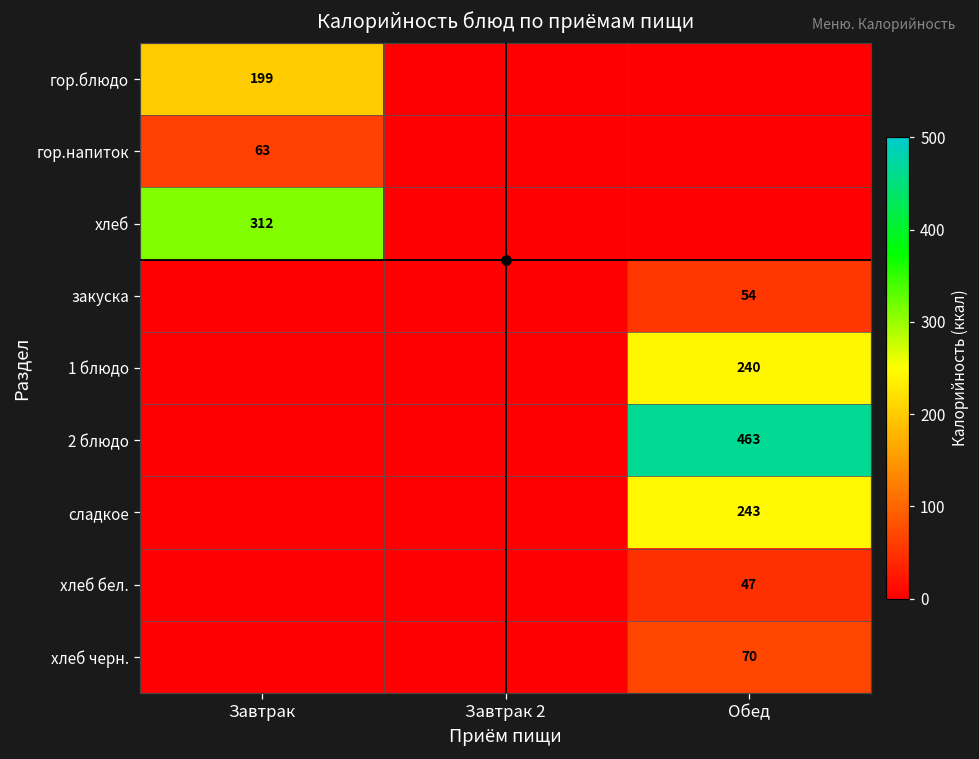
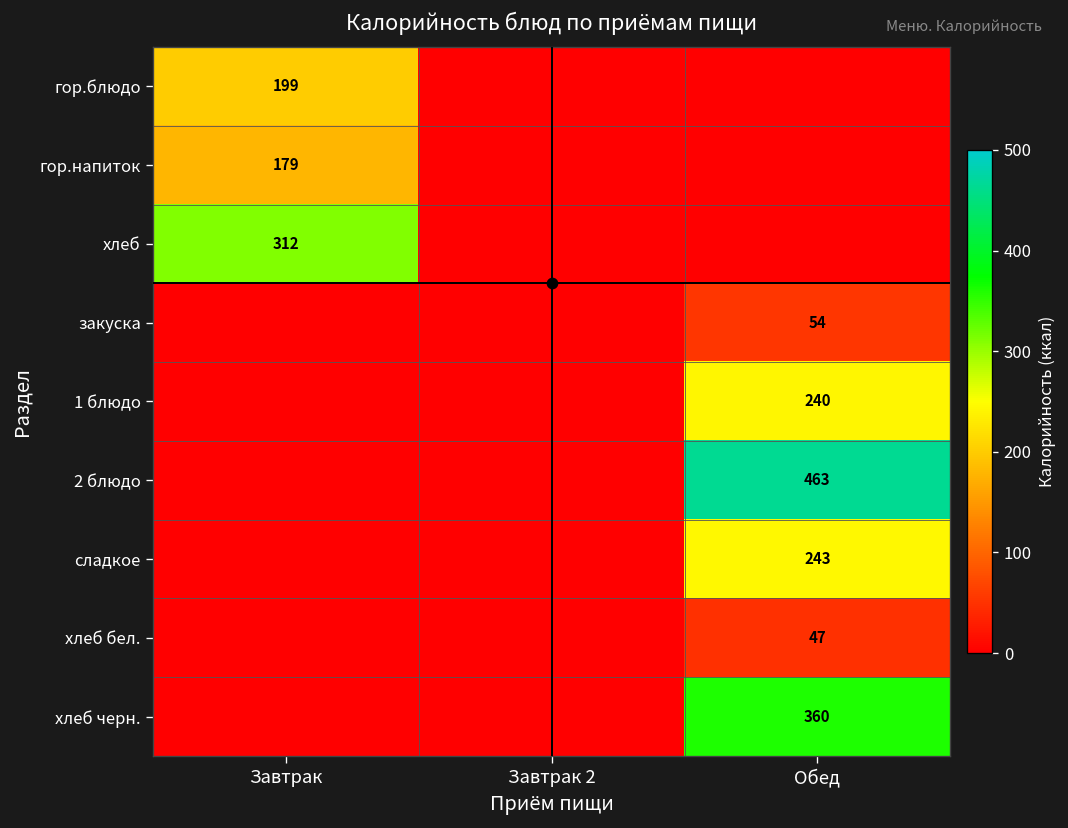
  {
    "гор.блюдо": {
      "Завтрак": 199
    },
    "гор.напиток": {
-     "Завтрак": 63
+     "Завтрак": 179
    },
    "хлеб": {
      "Завтрак": 312
    },
    "закуска": {
      "Обед": 54
    },
    "1 блюдо": {
      "Обед": 240
    },
    "2 блюдо": {
      "Обед": 463
    },
    "сладкое": {
      "Обед": 243
    },
    "хлеб бел.": {
      "Обед": 47
    },
    "хлеб черн.": {
-     "Обед": 70
+     "Обед": 360
    }
  }
